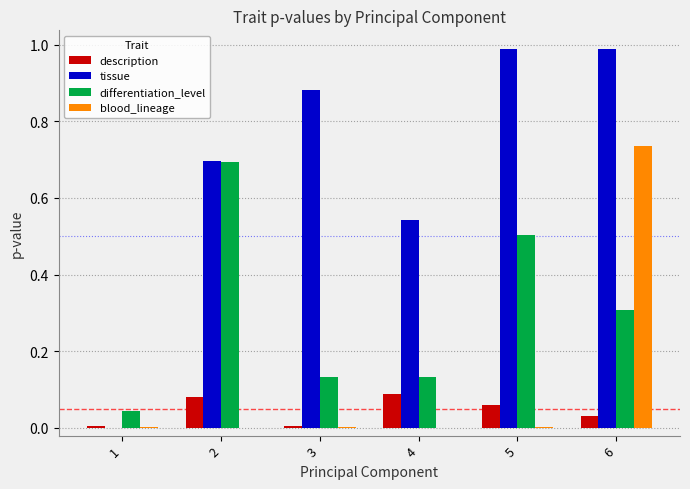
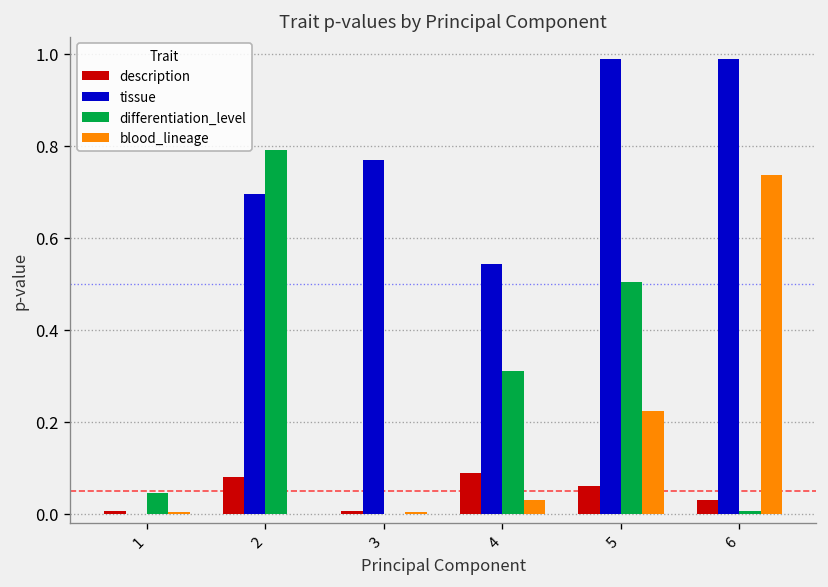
  {
    "description": {
      "2": 0.08,
      "4": 0.09,
      "5": 0.06,
      "6": 0.03
    },
    "tissue": {
      "2": 0.70,
-     "3": 0.88,
+     "3": 0.77,
      "4": 0.54,
      "5": 0.99,
      "6": 0.99
    },
    "differentiation_level": {
      "1": 0.05,
-     "2": 0.69,
-     "3": 0.13,
-     "4": 0.13,
+     "2": 0.79,
+     "3": 0.00,
+     "4": 0.31,
      "5": 0.50,
-     "6": 0.31
+     "6": 0.01
    },
    "blood_lineage": {
-     "4": 0.00,
-     "5": 0.00,
+     "4": 0.03,
+     "5": 0.22,
      "6": 0.74
    }
  }
